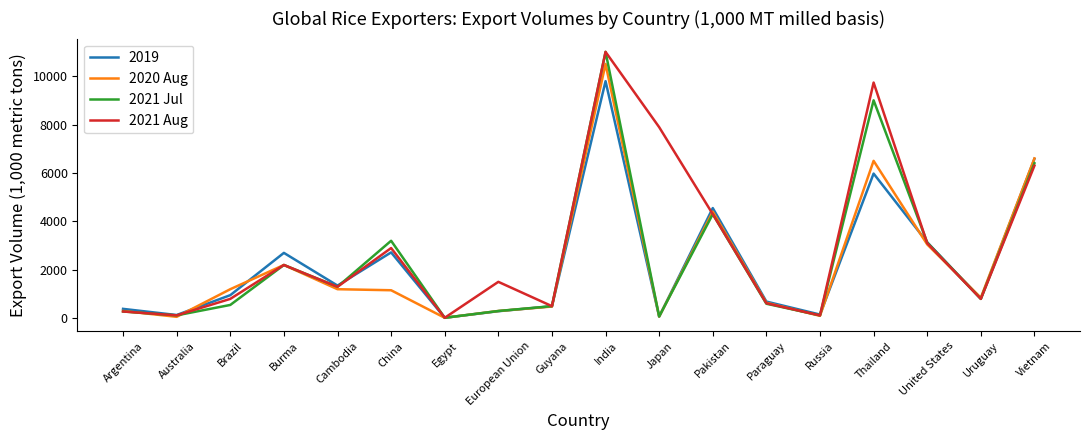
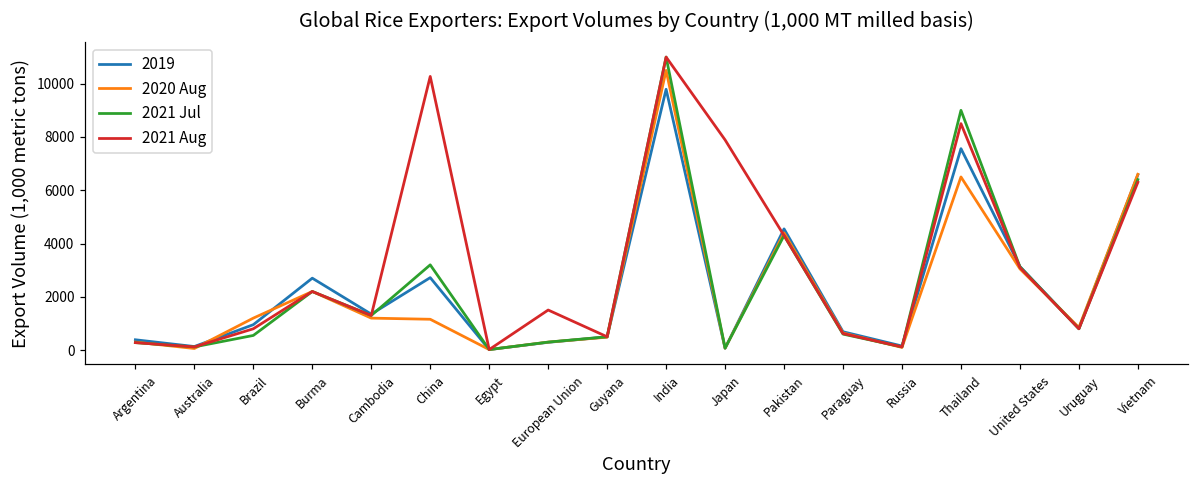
  {
    "2019": {
      "Brazil": 1000,
      "Burma": 2700,
      "China": 2700,
      "India": 9800,
      "Pakistan": 4600,
-     "Thailand": 6000
+     "Thailand": 7600
    },
    "2020 Aug": {
      "Brazil": 1200,
      "China": 1200,
      "India": 10500,
      "Thailand": 6500
    },
    "2021 Jul": {
      "Brazil": 600,
      "China": 3200,
      "Thailand": 9000
    },
    "2021 Aug": {
      "Brazil": 800,
-     "China": 2900,
+     "China": 10300,
      "European Union": 1500,
      "Japan": 7900,
-     "Thailand": 9700
+     "Thailand": 8500
    }
  }
